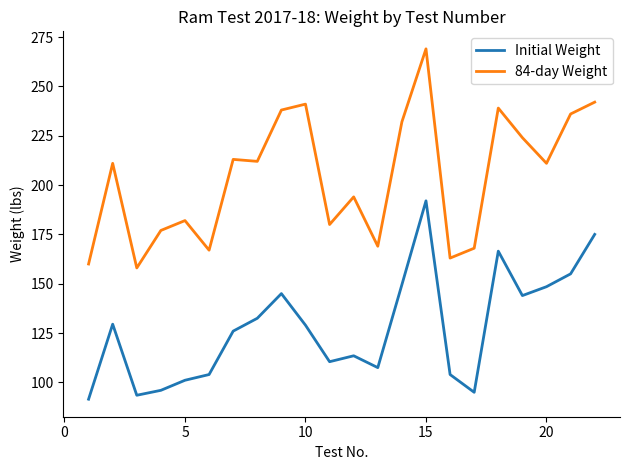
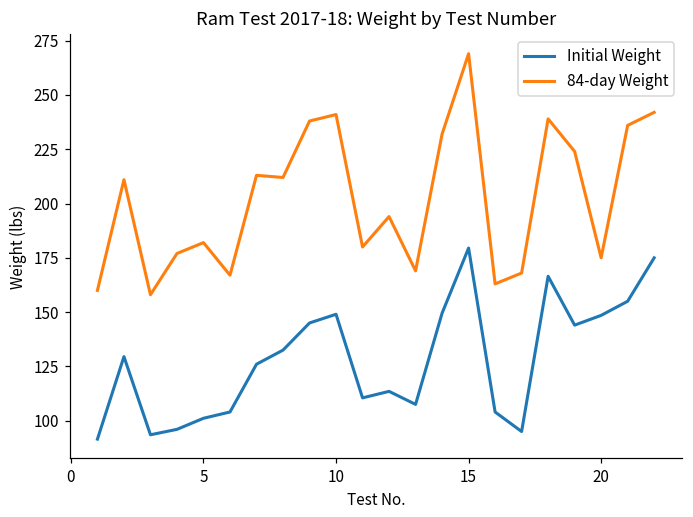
  {
    "Initial Weight": {
      "5": 101,
-     "10": 129,
-     "15": 192,
+     "10": 149,
+     "15": 180,
      "20": 149
    },
    "84-day Weight": {
      "5": 182,
      "10": 241,
      "15": 269,
-     "20": 211
+     "20": 175
    }
  }
